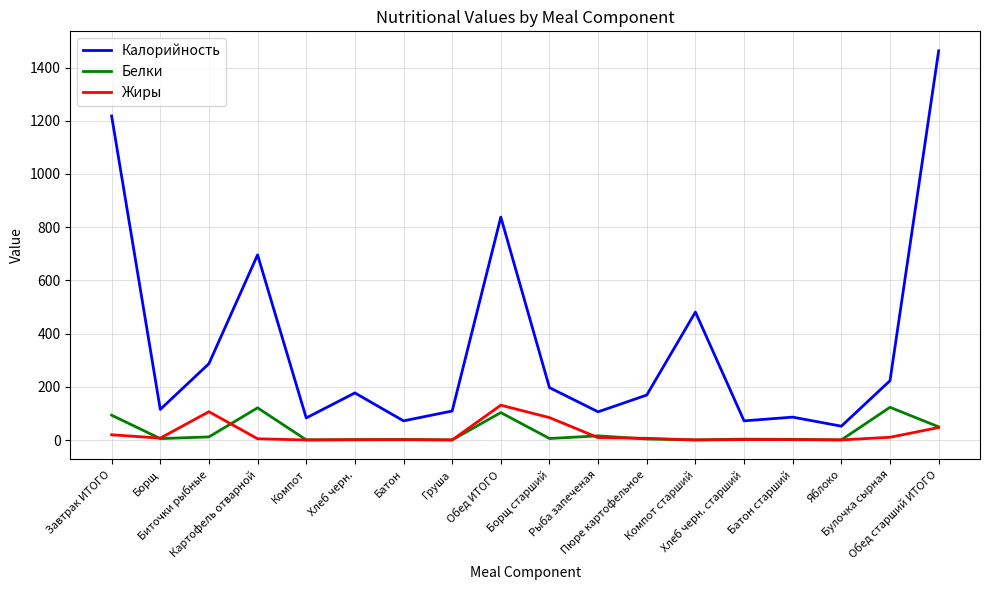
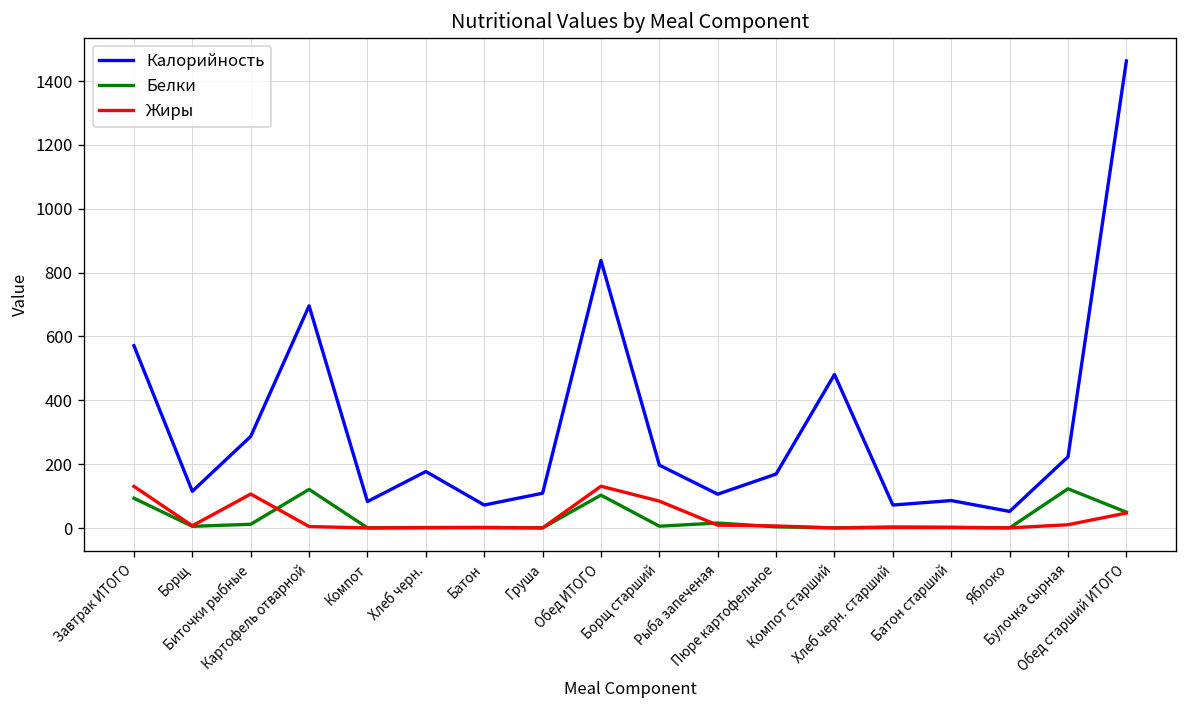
  {
    "Калорийность": {
-     "Завтрак ИТОГО": 1220,
+     "Завтрак ИТОГО": 570,
      "Борщ": 120,
      "Биточки рыбные": 290,
      "Картофель отварной": 700,
      "Компот": 80,
      "Хлеб черн.": 180,
      "Батон": 70,
      "Груша": 110,
      "Обед ИТОГО": 840,
      "Борщ старший": 200,
      "Рыба запеченая": 110,
      "Пюре картофельное": 170,
      "Компот старший": 480,
      "Хлеб черн. старший": 70,
      "Батон старший": 90,
      "Яблоко": 50,
      "Булочка сырная": 220,
      "Обед старший ИТОГО": 1460
    },
    "Белки": {
      "Завтрак ИТОГО": 90,
      "Биточки рыбные": 10,
      "Картофель отварной": 120,
      "Обед ИТОГО": 100,
      "Борщ старший": 10,
      "Булочка сырная": 120
    },
    "Жиры": {
-     "Завтрак ИТОГО": 20,
+     "Завтрак ИТОГО": 130,
      "Биточки рыбные": 110,
      "Картофель отварной": 0,
      "Обед ИТОГО": 130,
      "Борщ старший": 80,
      "Булочка сырная": 10
    }
  }
